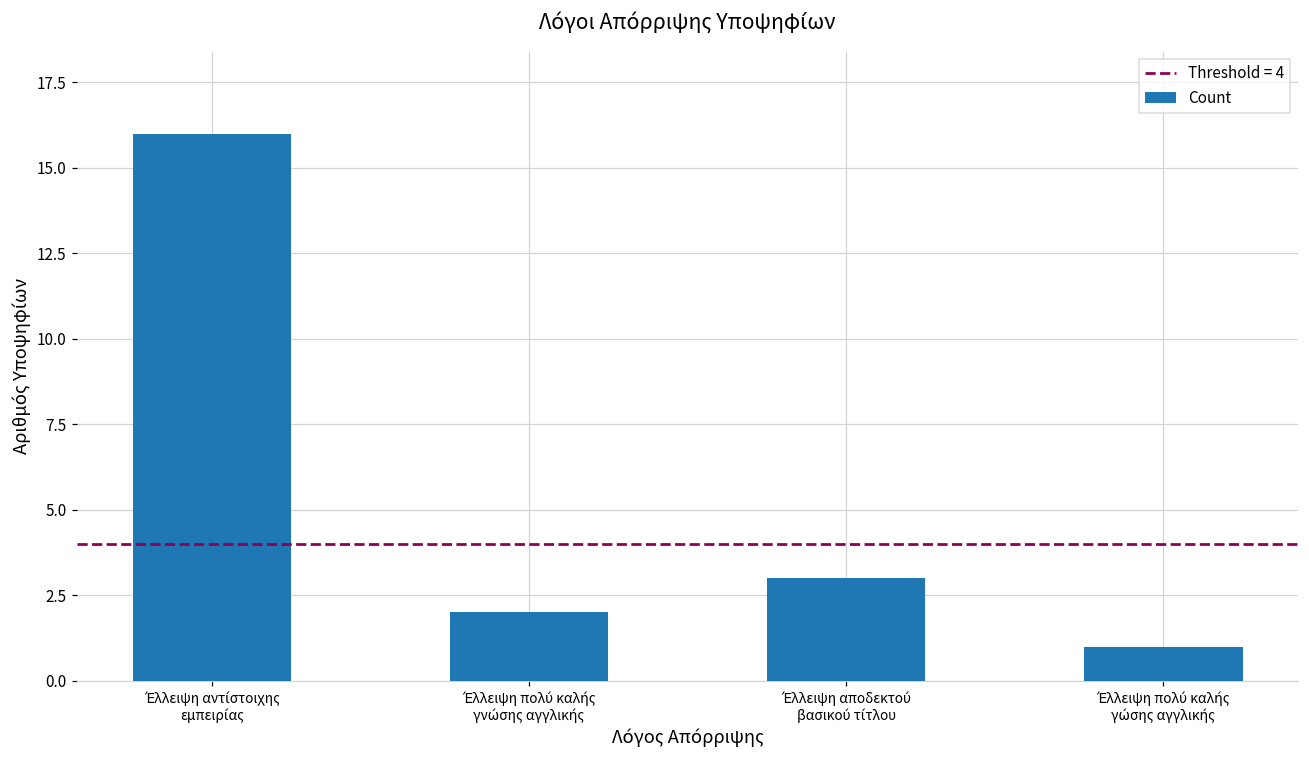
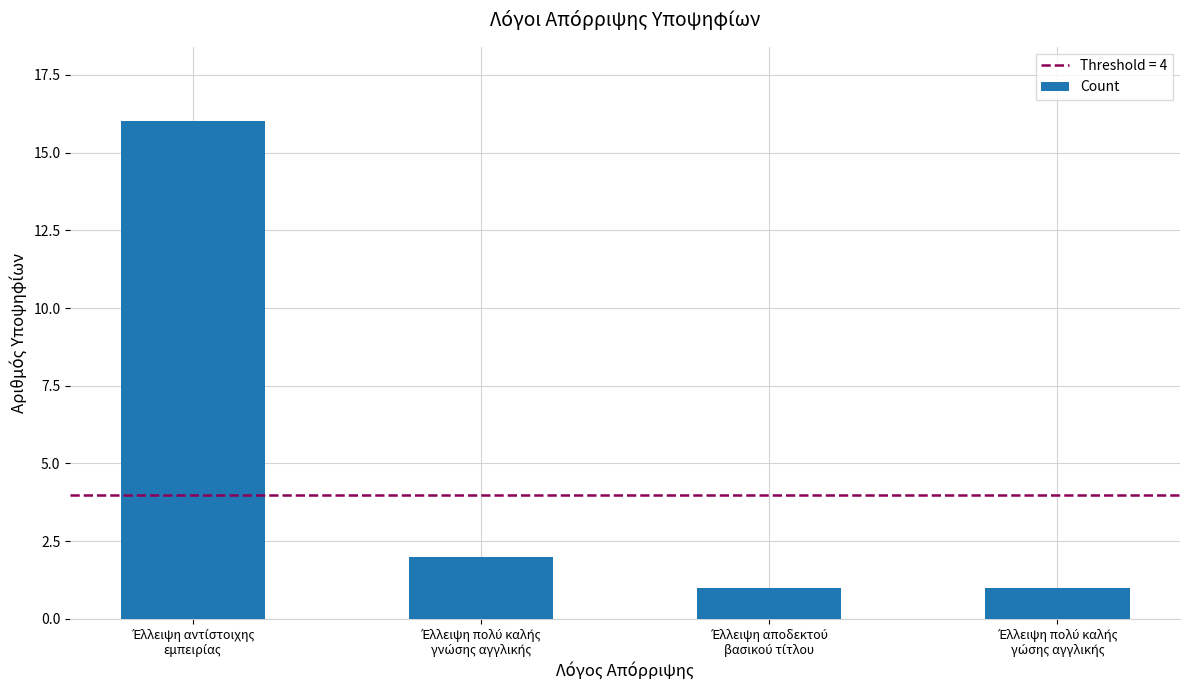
  {
    "Έλλειψη αντίστοιχης εμπειρίας": 16,
    "Έλλειψη πολύ καλής γνώσης αγγλικής": 2,
-   "Έλλειψη αποδεκτού βασικού τίτλου": 3,
+   "Έλλειψη αποδεκτού βασικού τίτλου": 1,
    "Έλλειψη πολύ καλής γώσης αγγλικής": 1
  }
